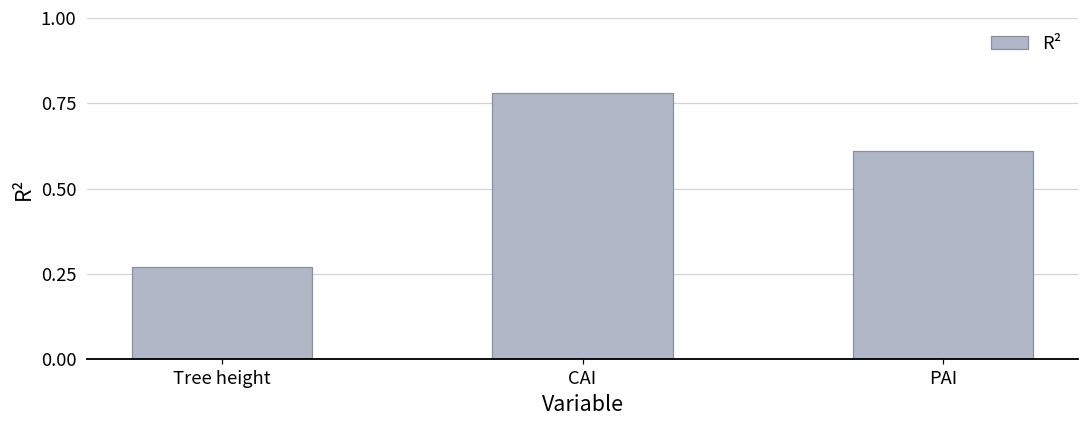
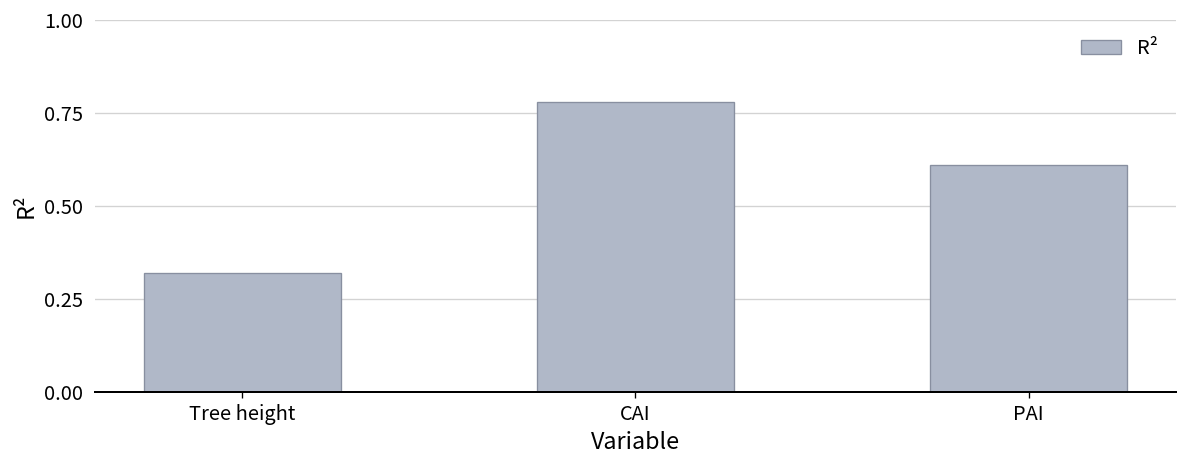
  {
-   "Tree height": 0.27,
+   "Tree height": 0.32,
    "CAI": 0.78,
    "PAI": 0.61
  }
